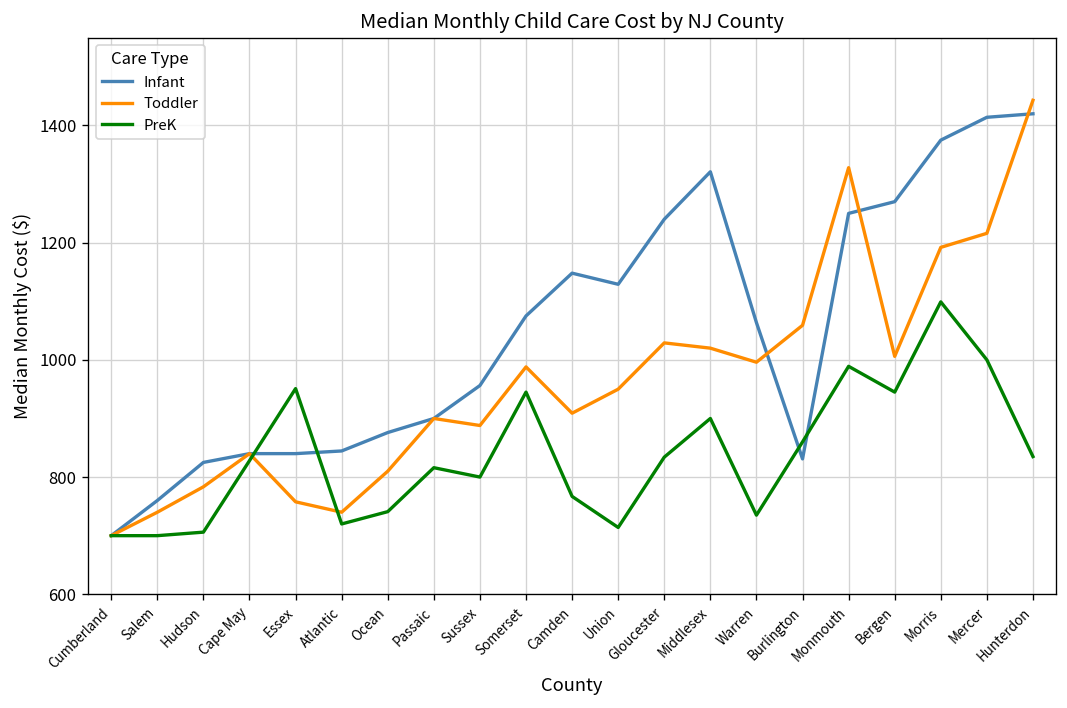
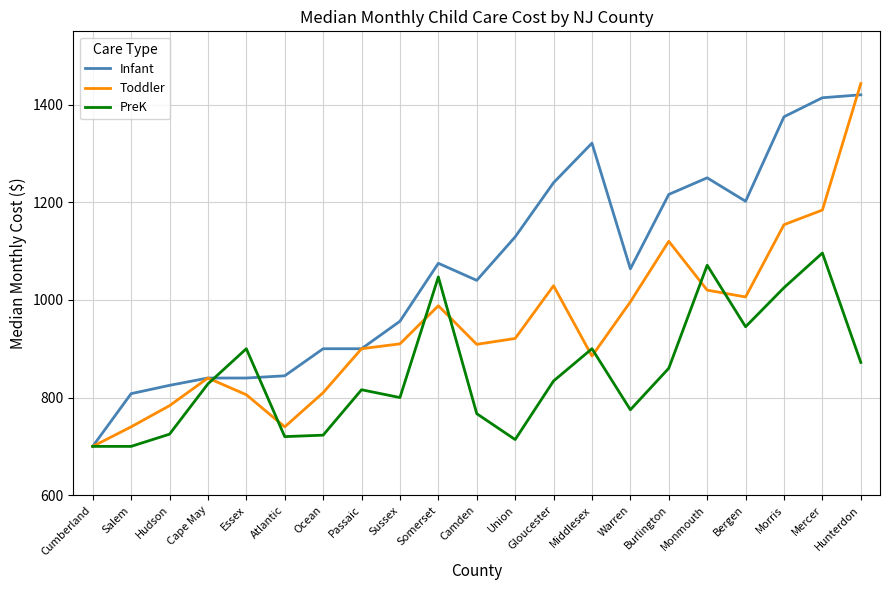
  {
    "Infant": {
-     "Salem": 760,
+     "Salem": 810,
      "Hudson": 830,
      "Essex": 840,
      "Atlantic": 840,
-     "Ocean": 880,
+     "Ocean": 900,
      "Sussex": 960,
      "Somerset": 1080,
-     "Camden": 1150,
+     "Camden": 1040,
      "Union": 1130,
      "Gloucester": 1240,
      "Middlesex": 1320,
      "Warren": 1060,
-     "Burlington": 830,
+     "Burlington": 1220,
      "Monmouth": 1250,
-     "Bergen": 1270,
+     "Bergen": 1200,
      "Morris": 1380,
      "Mercer": 1410,
      "Hunterdon": 1420
    },
    "Toddler": {
      "Salem": 740,
      "Hudson": 780,
-     "Essex": 760,
+     "Essex": 810,
      "Atlantic": 740,
      "Ocean": 810,
-     "Sussex": 890,
+     "Sussex": 910,
      "Somerset": 990,
      "Camden": 910,
-     "Union": 950,
+     "Union": 920,
      "Gloucester": 1030,
-     "Middlesex": 1020,
+     "Middlesex": 890,
      "Warren": 1000,
-     "Burlington": 1060,
-     "Monmouth": 1330,
+     "Burlington": 1120,
+     "Monmouth": 1020,
      "Bergen": 1010,
-     "Morris": 1190,
-     "Mercer": 1220,
+     "Morris": 1150,
+     "Mercer": 1180,
      "Hunterdon": 1440
    },
    "PreK": {
      "Salem": 700,
-     "Hudson": 710,
+     "Hudson": 730,
      "Cape May": 830,
-     "Essex": 950,
+     "Essex": 900,
      "Atlantic": 720,
-     "Ocean": 740,
+     "Ocean": 720,
      "Passaic": 820,
      "Sussex": 800,
-     "Somerset": 950,
+     "Somerset": 1050,
      "Camden": 770,
      "Union": 710,
      "Gloucester": 830,
      "Middlesex": 900,
-     "Warren": 740,
+     "Warren": 780,
      "Burlington": 860,
-     "Monmouth": 990,
+     "Monmouth": 1070,
      "Bergen": 950,
-     "Morris": 1100,
-     "Mercer": 1000,
-     "Hunterdon": 840
+     "Morris": 1030,
+     "Mercer": 1100,
+     "Hunterdon": 870
    }
  }
